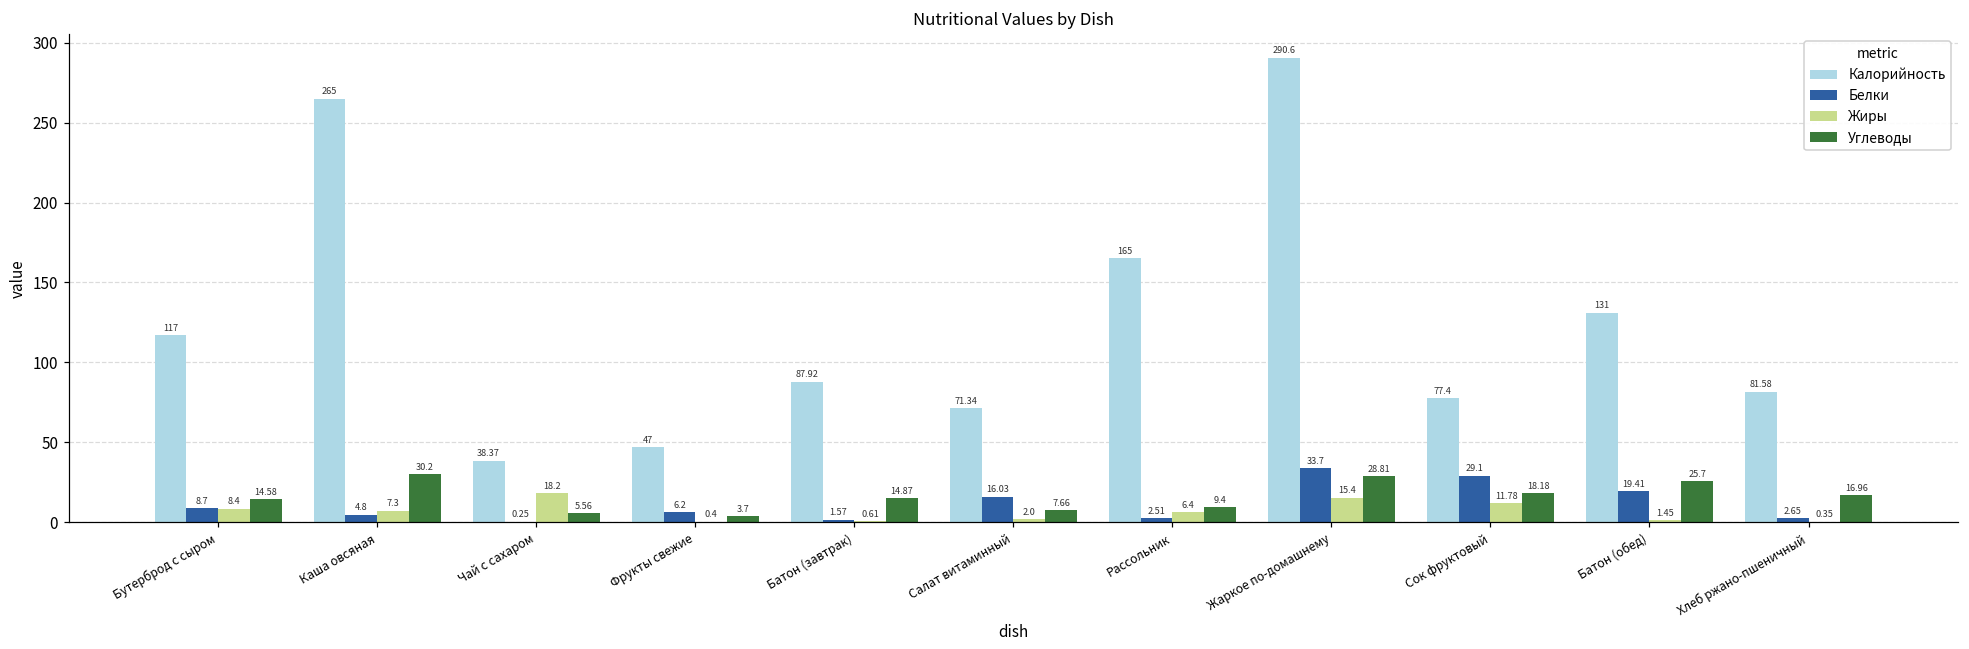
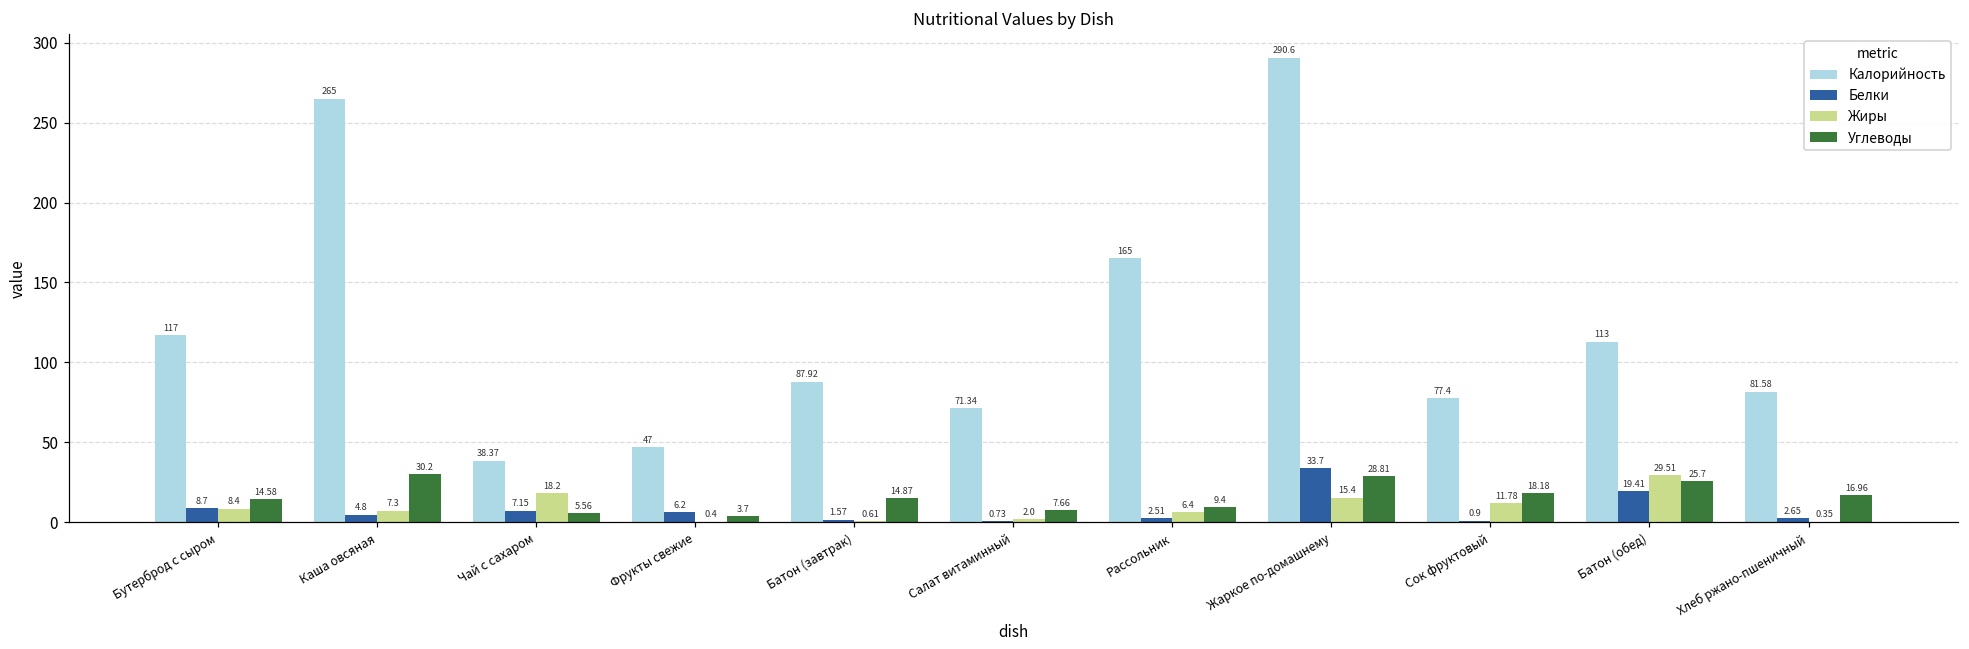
  {
    "Калорийность": {
      "Бутерброд с сыром": 117,
      "Каша овсяная": 265,
      "Чай с сахаром": 38.37,
      "Фрукты свежие": 47,
      "Батон (завтрак)": 87.92,
      "Салат витаминный": 71.34,
      "Рассольник": 165,
      "Жаркое по-домашнему": 290.6,
      "Сок фруктовый": 77.4,
-     "Батон (обед)": 131,
+     "Батон (обед)": 113,
      "Хлеб ржано-пшеничный": 81.58
    },
    "Белки": {
      "Бутерброд с сыром": 8.7,
      "Каша овсяная": 4.8,
-     "Чай с сахаром": 0.25,
+     "Чай с сахаром": 7.15,
      "Фрукты свежие": 6.2,
      "Батон (завтрак)": 1.57,
-     "Салат витаминный": 16.03,
+     "Салат витаминный": 0.73,
      "Рассольник": 2.51,
      "Жаркое по-домашнему": 33.7,
-     "Сок фруктовый": 29.1,
+     "Сок фруктовый": 0.9,
      "Батон (обед)": 19.41,
      "Хлеб ржано-пшеничный": 2.65
    },
    "Жиры": {
      "Бутерброд с сыром": 8.4,
      "Каша овсяная": 7.3,
      "Чай с сахаром": 18.2,
      "Фрукты свежие": 0.4,
      "Батон (завтрак)": 0.61,
      "Салат витаминный": 2.0,
      "Рассольник": 6.4,
      "Жаркое по-домашнему": 15.4,
      "Сок фруктовый": 11.78,
-     "Батон (обед)": 1.45,
+     "Батон (обед)": 29.51,
      "Хлеб ржано-пшеничный": 0.35
    },
    "Углеводы": {
      "Бутерброд с сыром": 14.58,
      "Каша овсяная": 30.2,
      "Чай с сахаром": 5.56,
      "Фрукты свежие": 3.7,
      "Батон (завтрак)": 14.87,
      "Салат витаминный": 7.66,
      "Рассольник": 9.4,
      "Жаркое по-домашнему": 28.81,
      "Сок фруктовый": 18.18,
      "Батон (обед)": 25.7,
      "Хлеб ржано-пшеничный": 16.96
    }
  }
